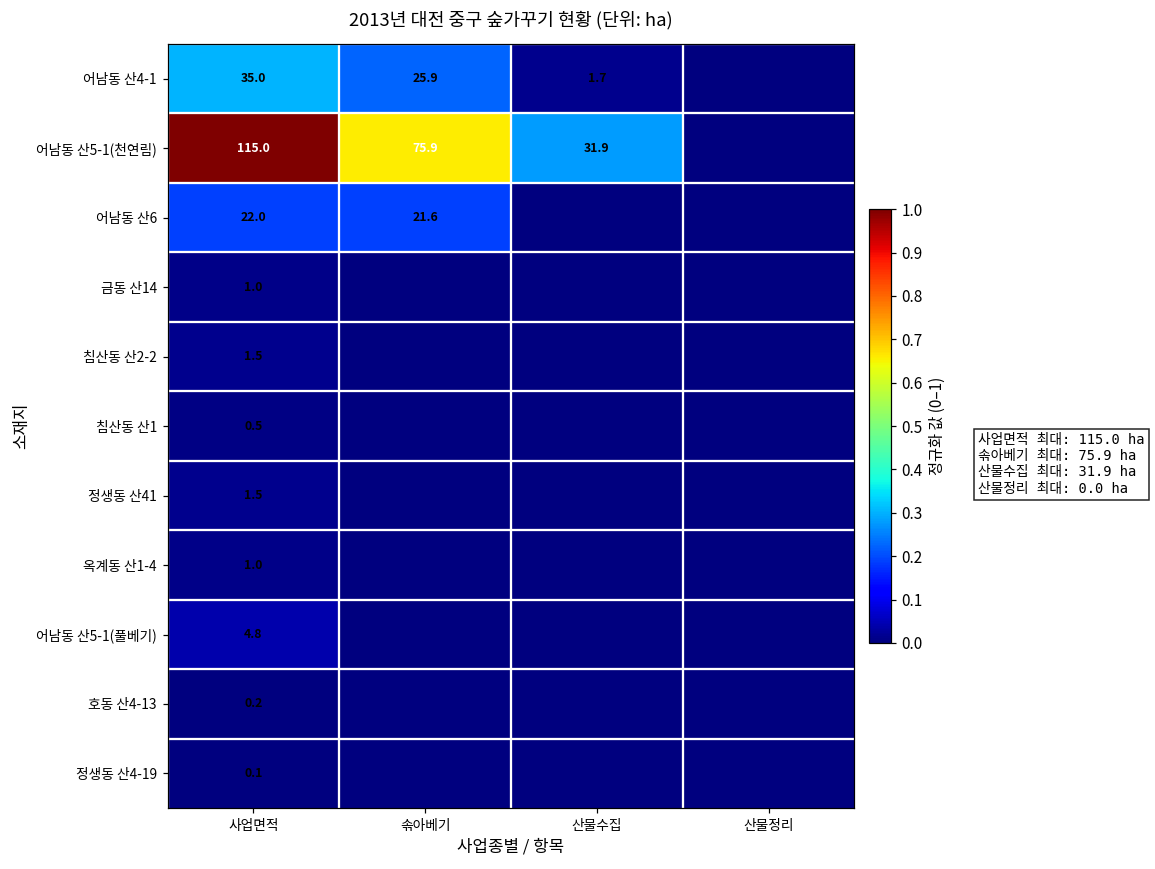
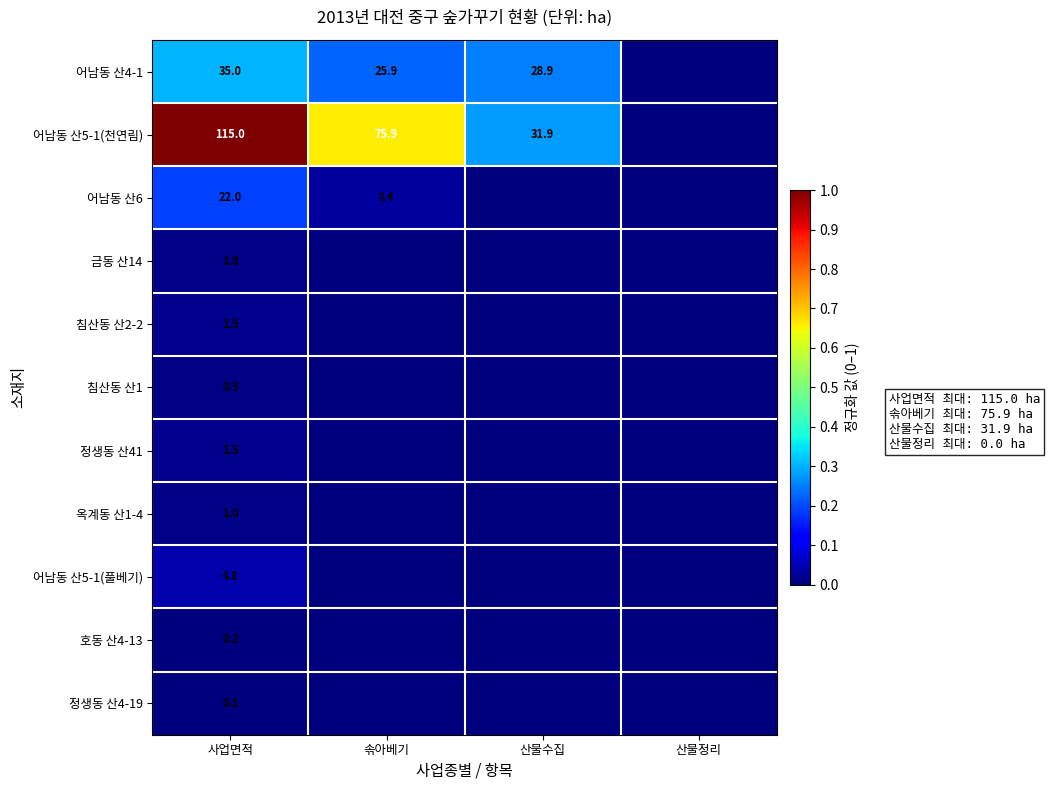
  {
    "어남동 산4-1": {
      "사업면적": 35.0,
      "솎아베기": 25.9,
-     "산물수집": 1.7
+     "산물수집": 28.9
    },
    "어남동 산5-1(천연림)": {
      "사업면적": 115.0,
      "솎아베기": 75.9,
      "산물수집": 31.9
    },
    "어남동 산6": {
      "사업면적": 22.0,
-     "솎아베기": 21.6
+     "솎아베기": 3.4
    },
    "금동 산14": {
      "사업면적": 1.0
    },
    "침산동 산2-2": {
      "사업면적": 1.5
    },
    "침산동 산1": {
      "사업면적": 0.5
    },
    "정생동 산41": {
      "사업면적": 1.5
    },
    "옥계동 산1-4": {
      "사업면적": 1.0
    },
    "어남동 산5-1(풀베기)": {
      "사업면적": 4.8
    },
    "호동 산4-13": {
      "사업면적": 0.2
    },
    "정생동 산4-19": {
      "사업면적": 0.1
    }
  }
